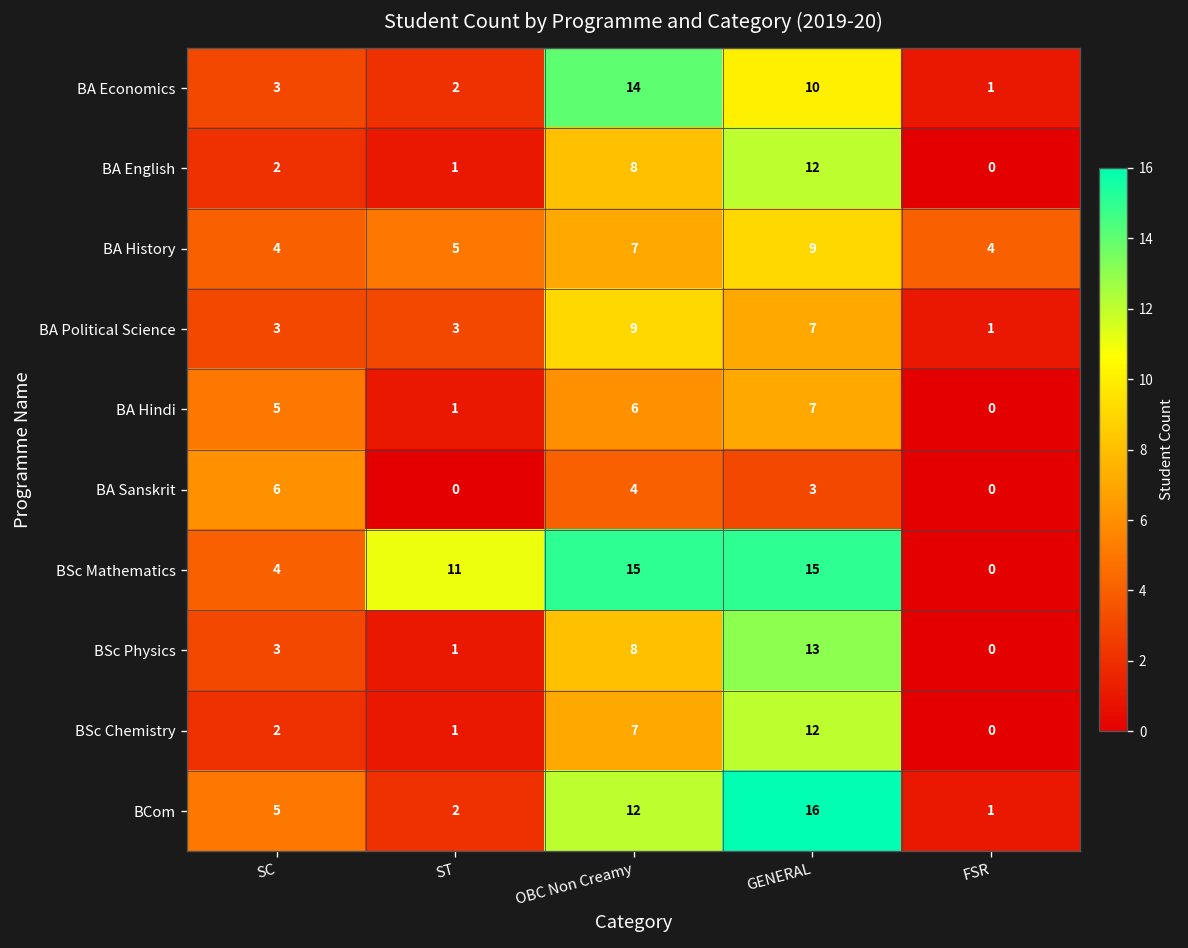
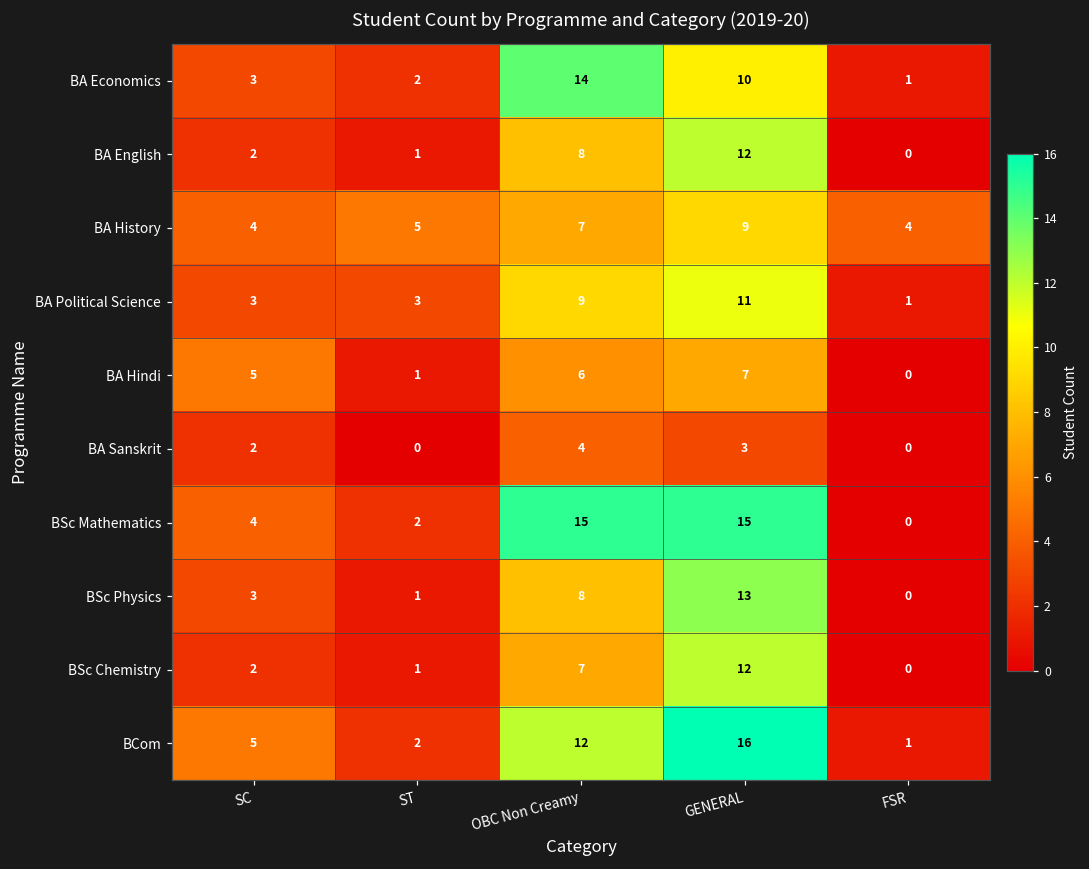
  {
    "BA Economics": {
      "SC": 3,
      "ST": 2,
      "OBC Non Creamy": 14,
      "GENERAL": 10,
      "FSR": 1
    },
    "BA English": {
      "SC": 2,
      "ST": 1,
      "OBC Non Creamy": 8,
      "GENERAL": 12,
      "FSR": 0
    },
    "BA History": {
      "SC": 4,
      "ST": 5,
      "OBC Non Creamy": 7,
      "GENERAL": 9,
      "FSR": 4
    },
    "BA Political Science": {
      "SC": 3,
      "ST": 3,
      "OBC Non Creamy": 9,
-     "GENERAL": 7,
+     "GENERAL": 11,
      "FSR": 1
    },
    "BA Hindi": {
      "SC": 5,
      "ST": 1,
      "OBC Non Creamy": 6,
      "GENERAL": 7,
      "FSR": 0
    },
    "BA Sanskrit": {
-     "SC": 6,
+     "SC": 2,
      "ST": 0,
      "OBC Non Creamy": 4,
      "GENERAL": 3,
      "FSR": 0
    },
    "BSc Mathematics": {
      "SC": 4,
-     "ST": 11,
+     "ST": 2,
      "OBC Non Creamy": 15,
      "GENERAL": 15,
      "FSR": 0
    },
    "BSc Physics": {
      "SC": 3,
      "ST": 1,
      "OBC Non Creamy": 8,
      "GENERAL": 13,
      "FSR": 0
    },
    "BSc Chemistry": {
      "SC": 2,
      "ST": 1,
      "OBC Non Creamy": 7,
      "GENERAL": 12,
      "FSR": 0
    },
    "BCom": {
      "SC": 5,
      "ST": 2,
      "OBC Non Creamy": 12,
      "GENERAL": 16,
      "FSR": 1
    }
  }
